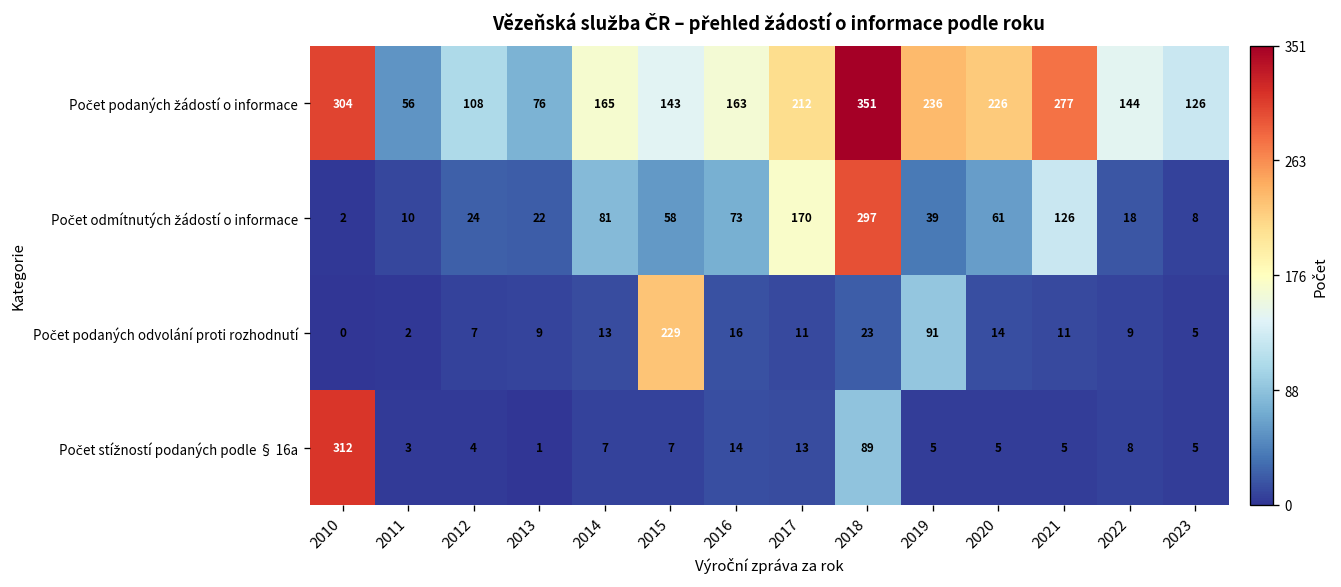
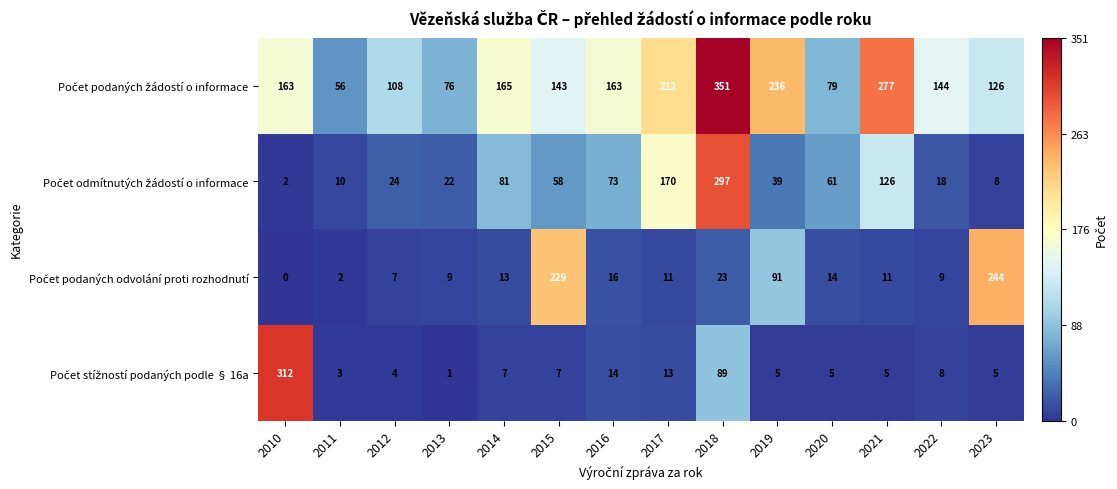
  {
    "Počet podaných žádostí o informace": {
-     "2010": 304,
+     "2010": 163,
      "2011": 56,
      "2012": 108,
      "2013": 76,
      "2014": 165,
      "2015": 143,
      "2016": 163,
      "2017": 212,
      "2018": 351,
      "2019": 236,
-     "2020": 226,
+     "2020": 79,
      "2021": 277,
      "2022": 144,
      "2023": 126
    },
    "Počet odmítnutých žádostí o informace": {
      "2010": 2,
      "2011": 10,
      "2012": 24,
      "2013": 22,
      "2014": 81,
      "2015": 58,
      "2016": 73,
      "2017": 170,
      "2018": 297,
      "2019": 39,
      "2020": 61,
      "2021": 126,
      "2022": 18,
      "2023": 8
    },
    "Počet podaných odvolání proti rozhodnutí": {
      "2010": 0,
      "2011": 2,
      "2012": 7,
      "2013": 9,
      "2014": 13,
      "2015": 229,
      "2016": 16,
      "2017": 11,
      "2018": 23,
      "2019": 91,
      "2020": 14,
      "2021": 11,
      "2022": 9,
-     "2023": 5
+     "2023": 244
    },
    "Počet stížností podaných podle § 16a": {
      "2010": 312,
      "2011": 3,
      "2012": 4,
      "2013": 1,
      "2014": 7,
      "2015": 7,
      "2016": 14,
      "2017": 13,
      "2018": 89,
      "2019": 5,
      "2020": 5,
      "2021": 5,
      "2022": 8,
      "2023": 5
    }
  }
